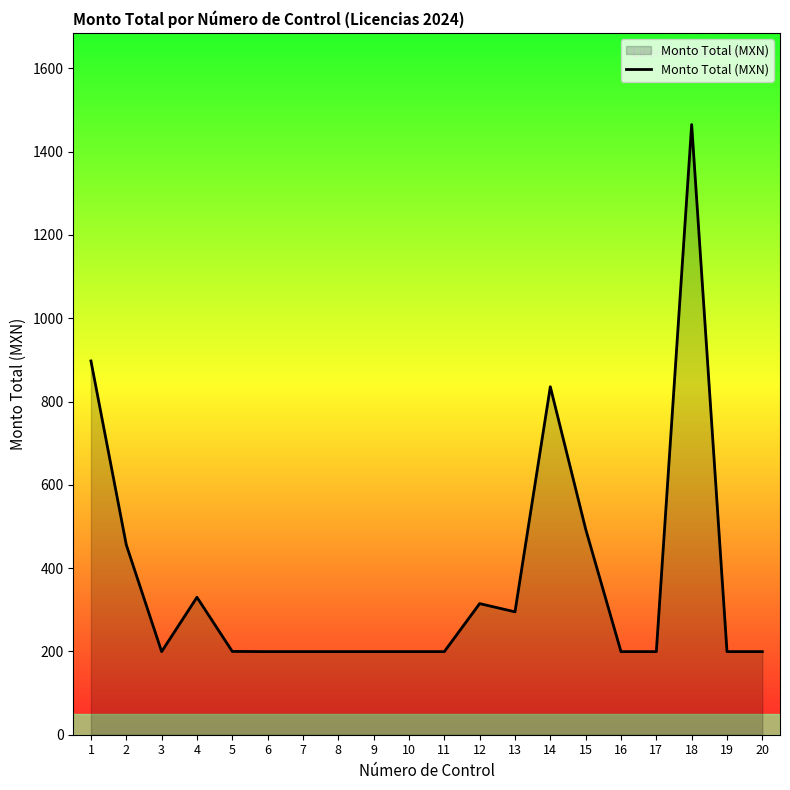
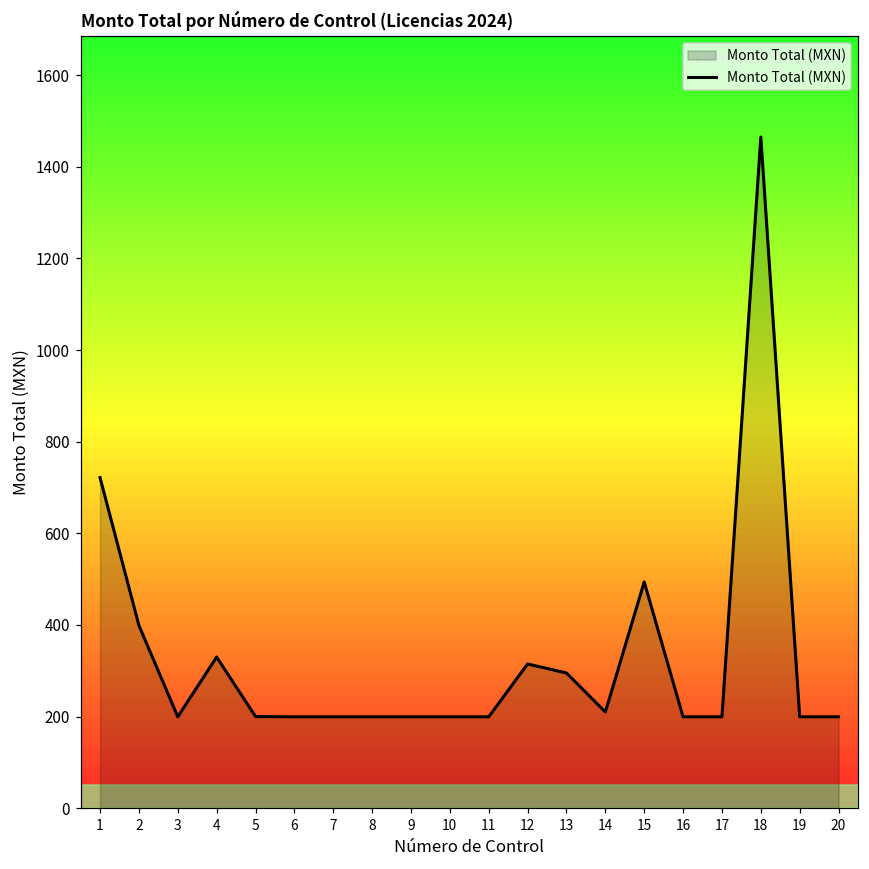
  {
-   "1": 900,
-   "2": 460,
+   "1": 720,
+   "2": 400,
    "3": 200,
    "4": 330,
    "5": 200,
    "6": 200,
    "7": 200,
    "8": 200,
    "9": 200,
    "10": 200,
    "11": 200,
    "12": 310,
    "13": 300,
-   "14": 840,
+   "14": 210,
    "15": 490,
    "16": 200,
    "17": 200,
    "18": 1470,
    "19": 200,
    "20": 200
  }
